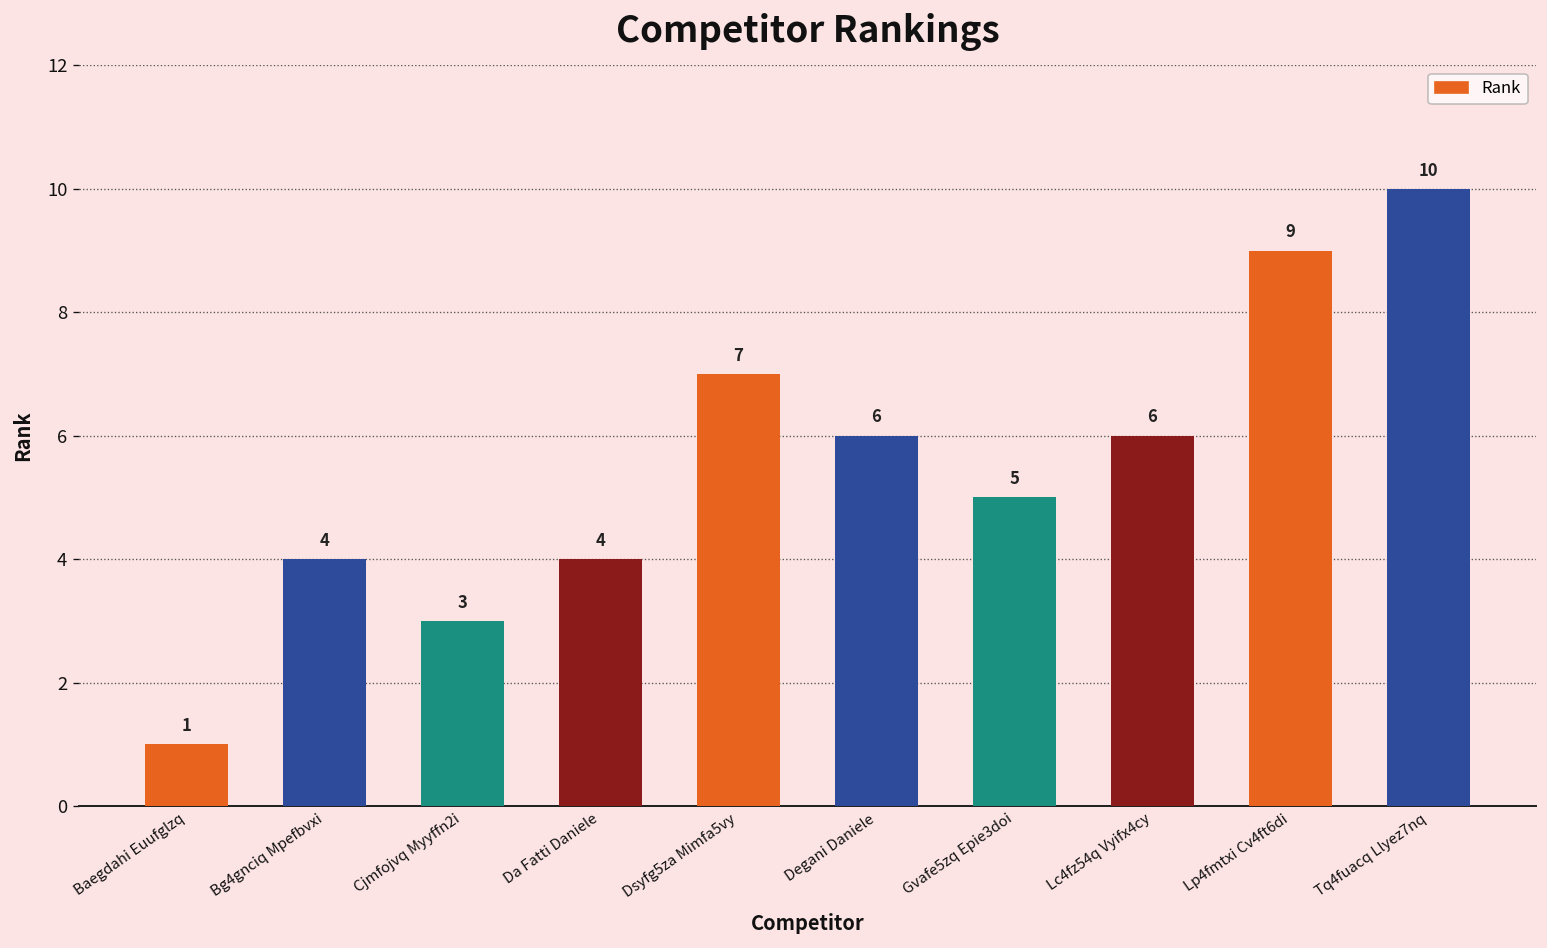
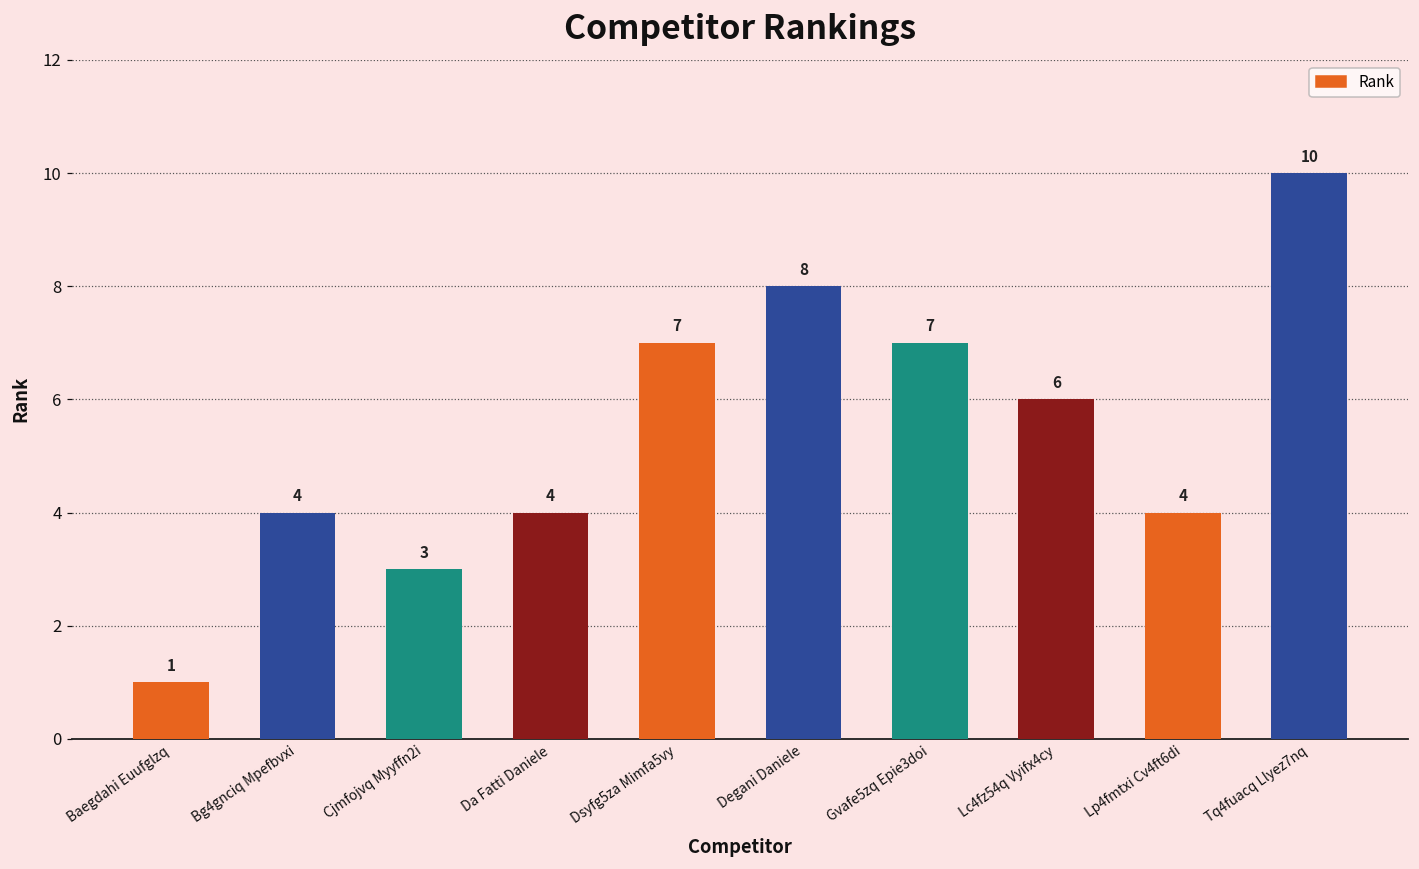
  {
    "Baegdahi Euufglzq": 1,
    "Bg4gnciq Mpefbvxi": 4,
    "Cjmfojvq Myyffn2i": 3,
    "Da Fatti Daniele": 4,
    "Dsyfg5za Mimfa5vy": 7,
-   "Degani Daniele": 6,
-   "Gvafe5zq Epie3doi": 5,
+   "Degani Daniele": 8,
+   "Gvafe5zq Epie3doi": 7,
    "Lc4fz54q Vyifx4cy": 6,
-   "Lp4fmtxi Cv4ft6di": 9,
+   "Lp4fmtxi Cv4ft6di": 4,
    "Tq4fuacq Llyez7nq": 10
  }
